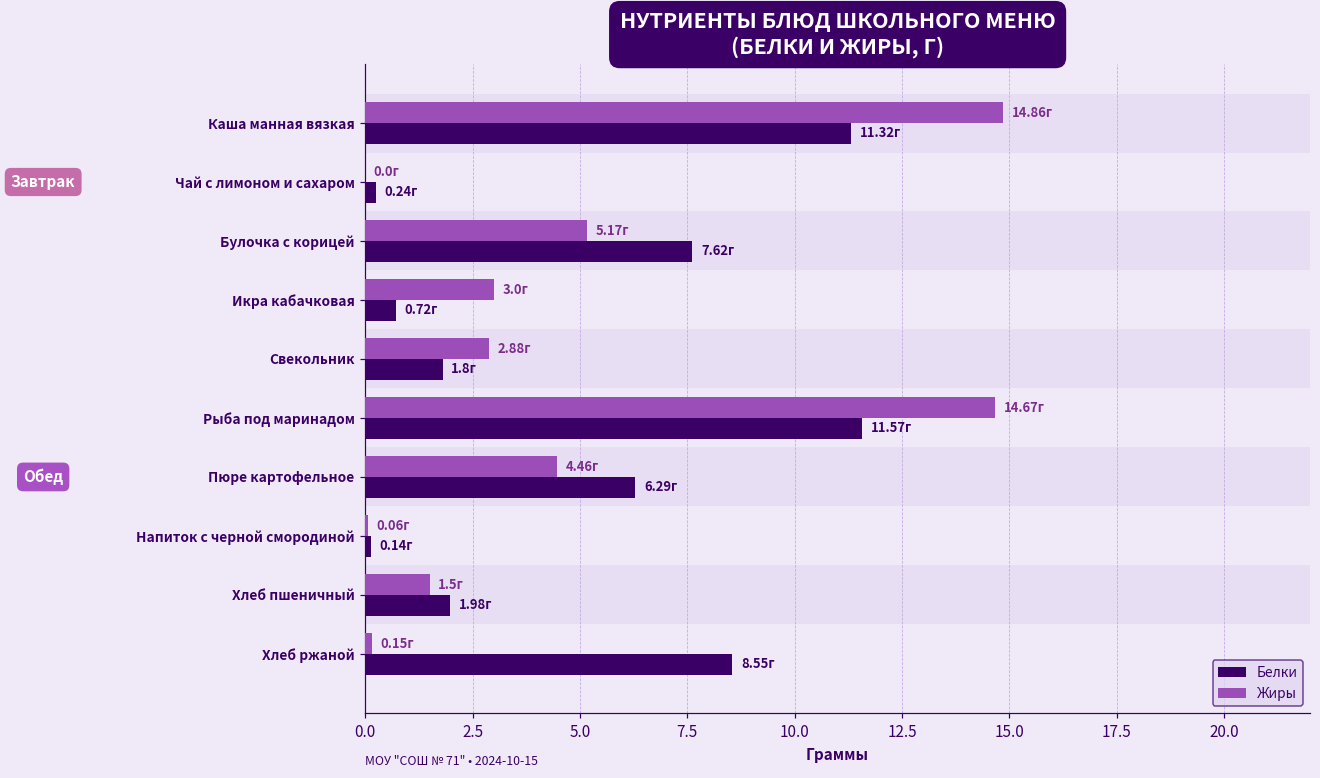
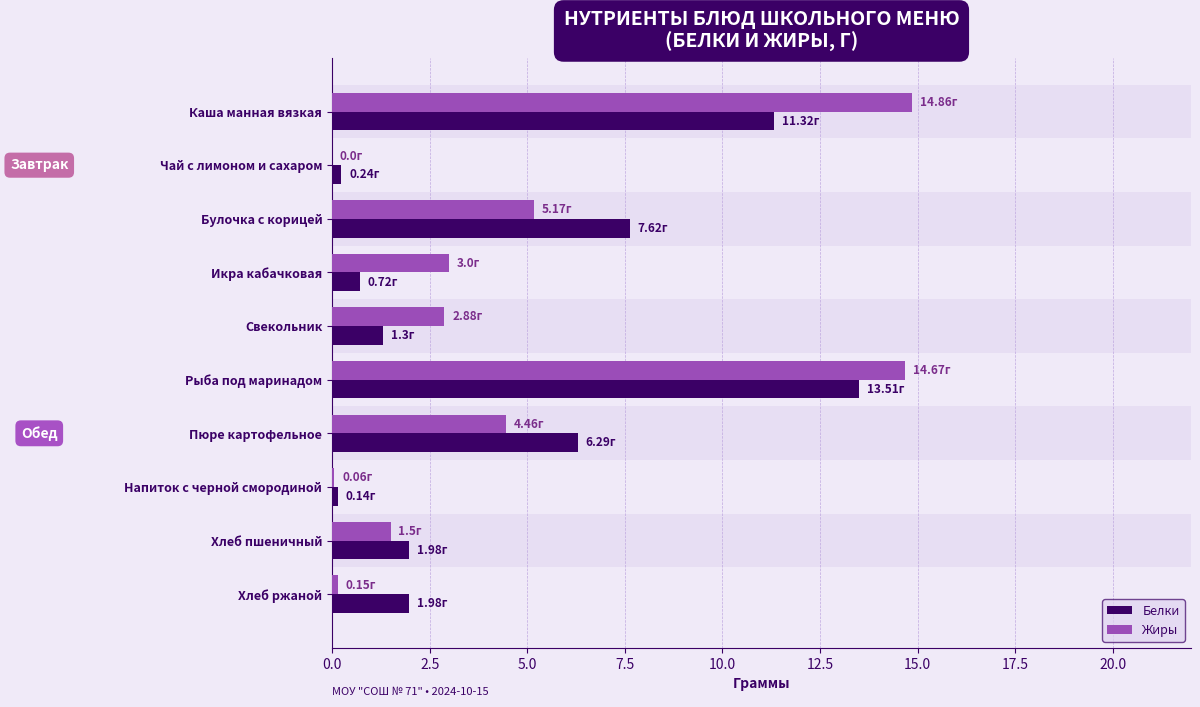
  {
    "Белки": {
-     "Свекольник": "1.8г",
-     "Рыба под маринадом": "11.57г",
-     "Хлеб ржаной": "8.55г"
+     "Свекольник": "1.3г",
+     "Рыба под маринадом": "13.51г",
+     "Хлеб ржаной": "1.98г"
    },
    "Жиры": {
      "Чай с лимоном и сахаром": "0.0г"
    }
  }
